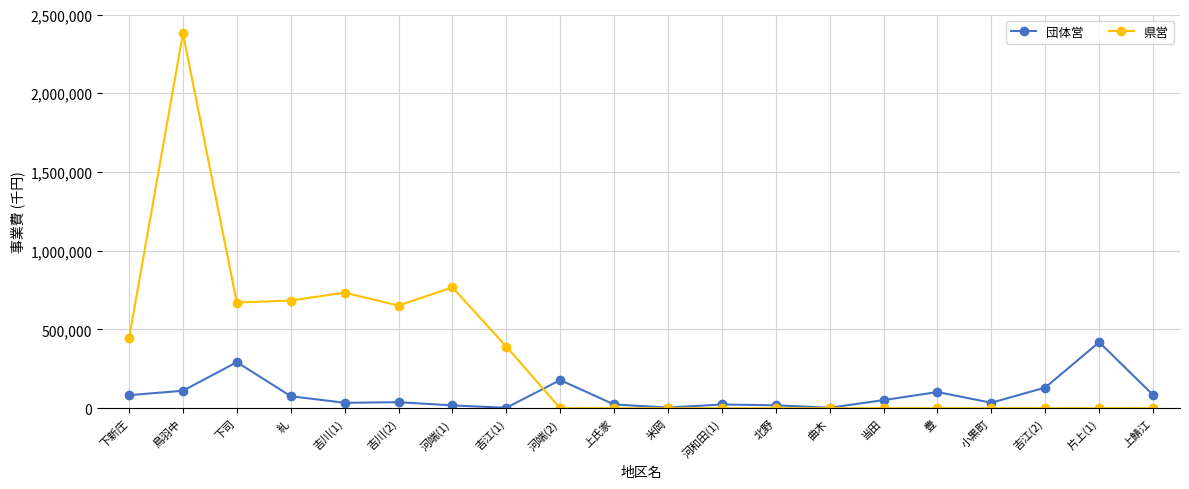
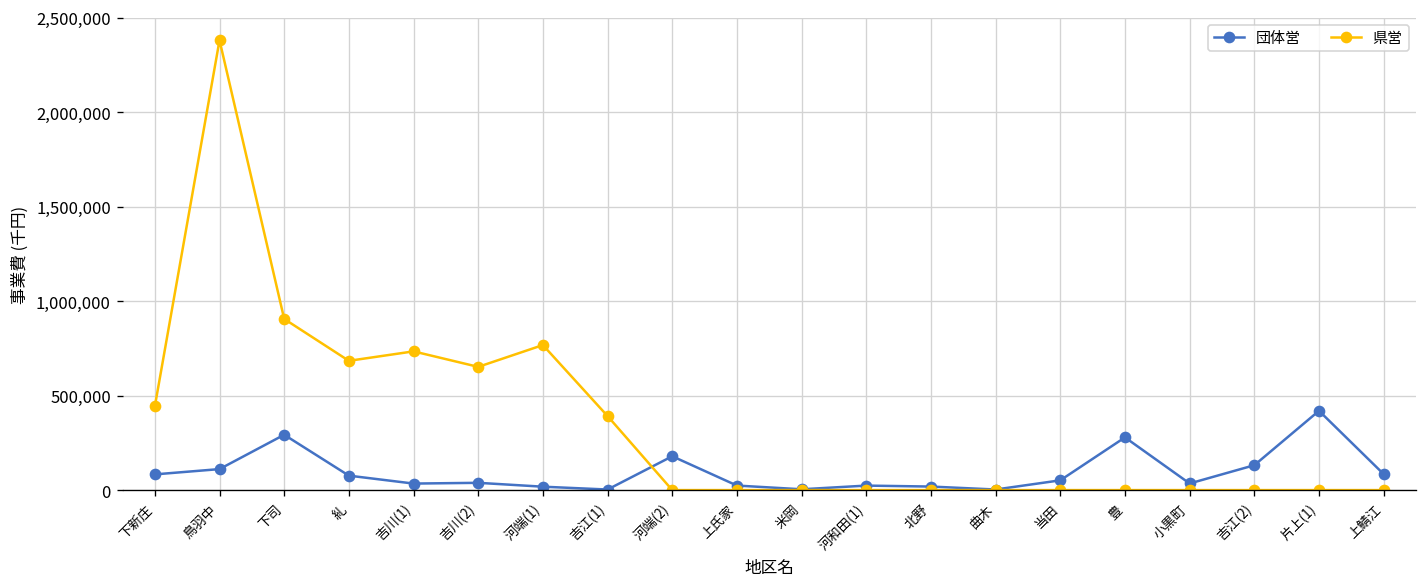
  {
    "団体営": {
      "下新庄": "80,000",
      "鳥羽中": "110,000",
      "下司": "290,000",
      "糺": "80,000",
      "吉川(1)": "30,000",
      "吉川(2)": "40,000",
      "河端(1)": "20,000",
      "吉江(1)": "0",
      "河端(2)": "180,000",
      "上氏家": "20,000",
      "河和田(1)": "20,000",
      "北野": "20,000",
      "当田": "50,000",
-     "豊": "100,000",
+     "豊": "280,000",
      "小黒町": "40,000",
      "吉江(2)": "130,000",
      "片上(1)": "420,000",
      "上鯖江": "80,000"
    },
    "県営": {
      "下新庄": "440,000",
      "鳥羽中": "2,380,000",
-     "下司": "670,000",
+     "下司": "910,000",
      "糺": "680,000",
      "吉川(1)": "730,000",
      "吉川(2)": "650,000",
      "河端(1)": "770,000",
      "吉江(1)": "390,000",
      "河端(2)": "0",
      "上氏家": "0",
      "河和田(1)": "0",
      "北野": "0",
      "当田": "0",
      "豊": "0",
      "小黒町": "0",
      "吉江(2)": "0",
      "片上(1)": "0",
      "上鯖江": "0"
    }
  }
